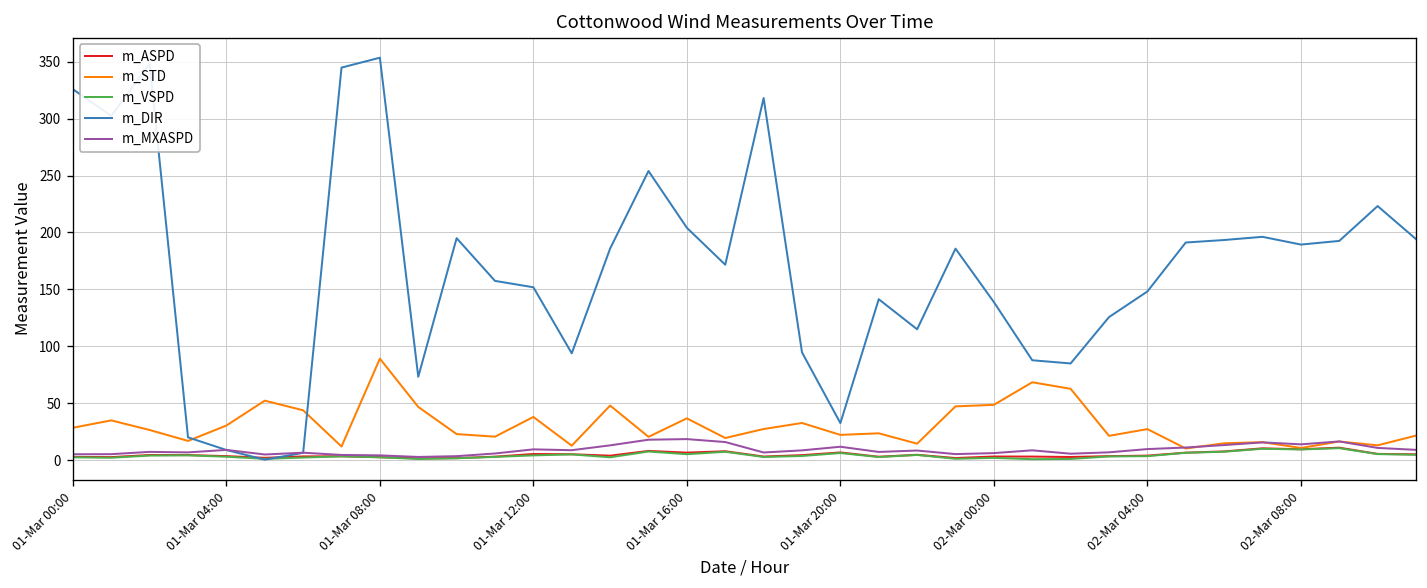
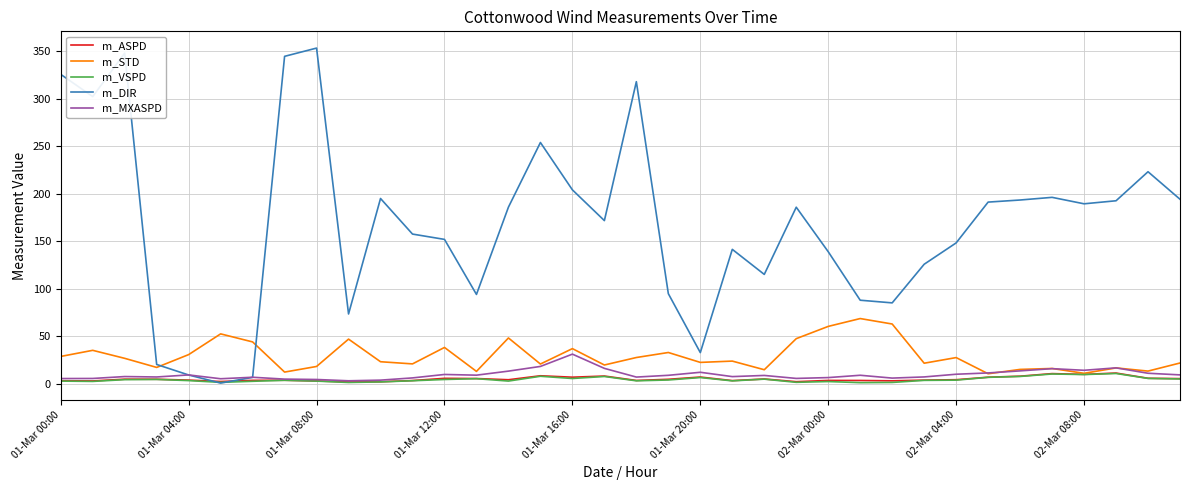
  {
    "m_STD": {
      "01-Mar 00:00": 30,
      "01-Mar 04:00": 30,
-     "01-Mar 08:00": 90,
+     "01-Mar 08:00": 20,
      "01-Mar 12:00": 40,
      "01-Mar 16:00": 40,
      "01-Mar 20:00": 20,
-     "02-Mar 00:00": 50,
+     "02-Mar 00:00": 60,
      "02-Mar 04:00": 30
    },
    "m_DIR": {
      "01-Mar 00:00": 330,
      "01-Mar 08:00": 350,
      "01-Mar 12:00": 150,
      "01-Mar 16:00": 200,
      "01-Mar 20:00": 30,
      "02-Mar 00:00": 140,
      "02-Mar 04:00": 150,
      "02-Mar 08:00": 190
    },
    "m_MXASPD": {
      "01-Mar 12:00": 10,
-     "01-Mar 16:00": 20,
+     "01-Mar 16:00": 30,
      "01-Mar 20:00": 10,
      "02-Mar 00:00": 10,
      "02-Mar 04:00": 10,
      "02-Mar 08:00": 10
    }
  }
